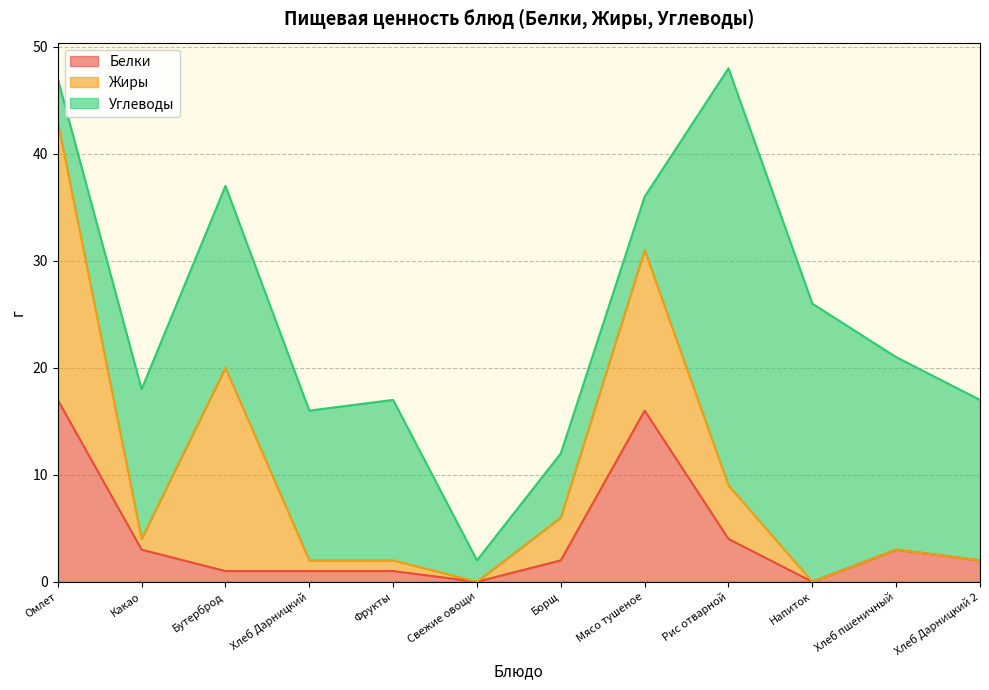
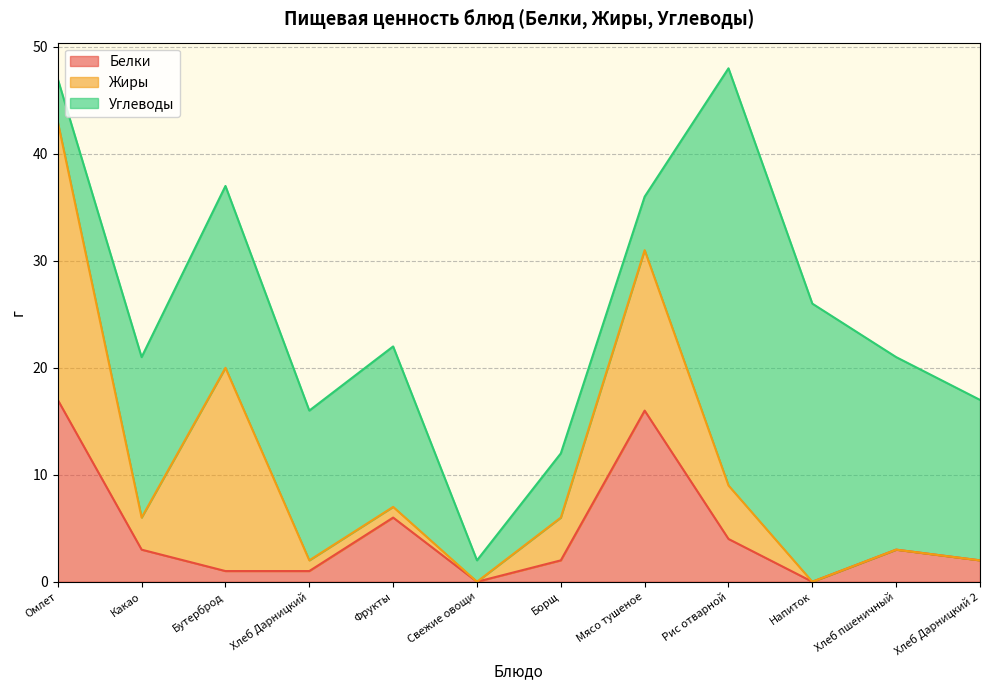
  {
    "Белки": {
      "Омлет": 17,
      "Какао": 3,
      "Бутерброд": 1,
      "Хлеб Дарницкий": 1,
-     "Фрукты": 1,
+     "Фрукты": 6,
      "Борщ": 2,
      "Мясо тушеное": 16,
      "Рис отварной": 4
    },
    "Жиры": {
      "Омлет": 26,
-     "Какао": 1,
+     "Какао": 3,
      "Бутерброд": 19,
      "Хлеб Дарницкий": 1,
      "Фрукты": 1,
      "Борщ": 4,
      "Мясо тушеное": 15,
      "Рис отварной": 5
    },
    "Углеводы": {
      "Омлет": 4,
-     "Какао": 14,
+     "Какао": 15,
      "Бутерброд": 17,
      "Хлеб Дарницкий": 14,
      "Фрукты": 15,
      "Свежие овощи": 2,
      "Борщ": 6,
      "Мясо тушеное": 5,
      "Рис отварной": 39,
      "Напиток": 26,
      "Хлеб пшеничный": 18,
      "Хлеб Дарницкий 2": 15
    }
  }
